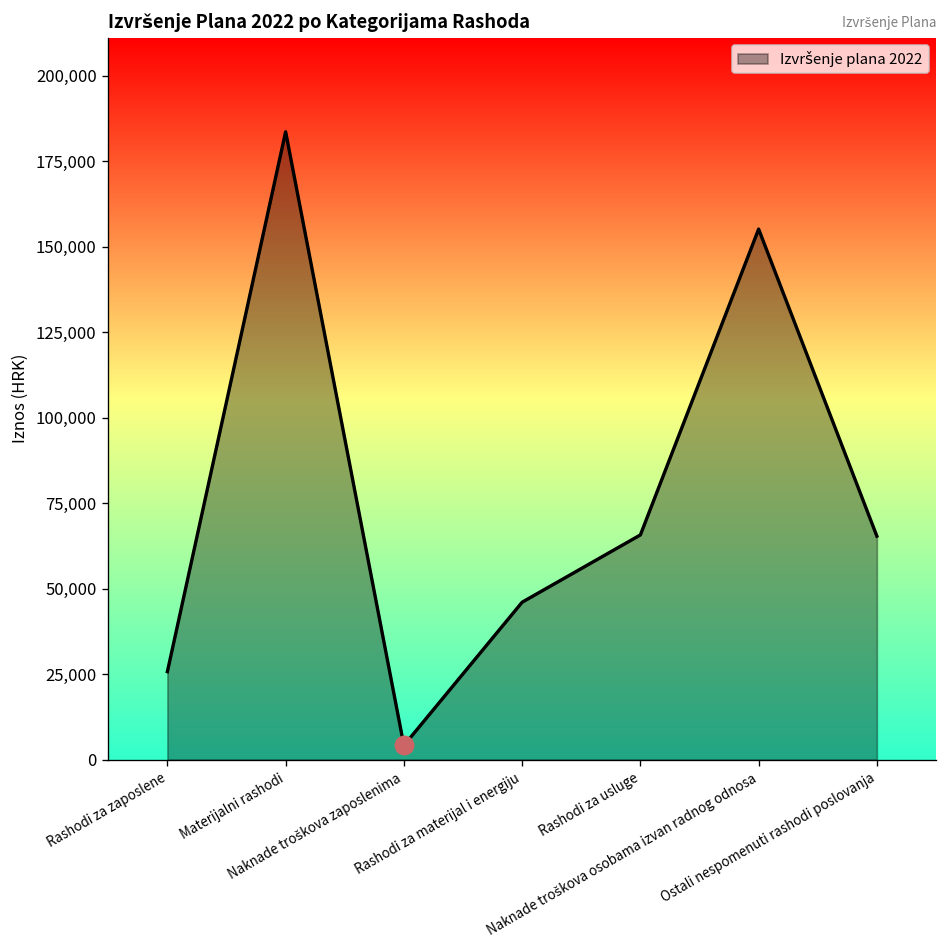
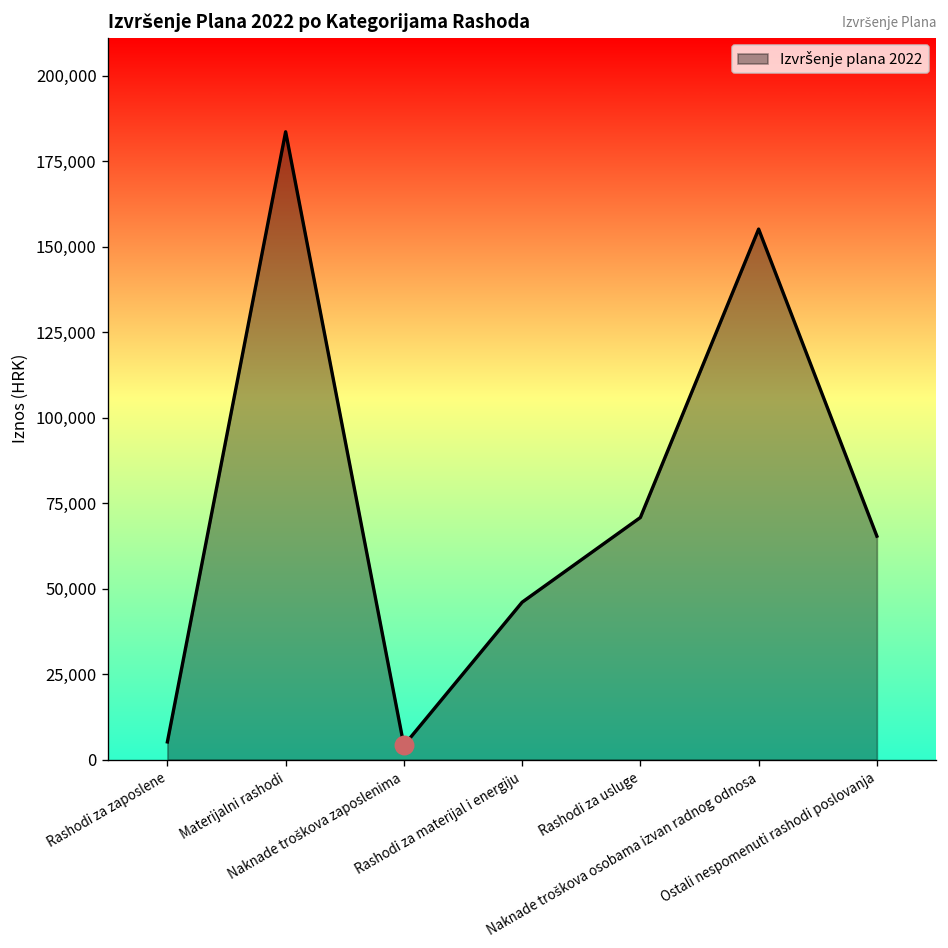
  {
    "Izvršenje plana 2022": {
-     "Rashodi za zaposlene": "26,000",
+     "Rashodi za zaposlene": "5,000",
      "Materijalni rashodi": "184,000",
      "Rashodi za materijal i energiju": "46,000",
-     "Rashodi za usluge": "66,000",
+     "Rashodi za usluge": "71,000",
      "Naknade troškova osobama izvan radnog odnosa": "155,000",
      "Ostali nespomenuti rashodi poslovanja": "65,000"
    }
  }
